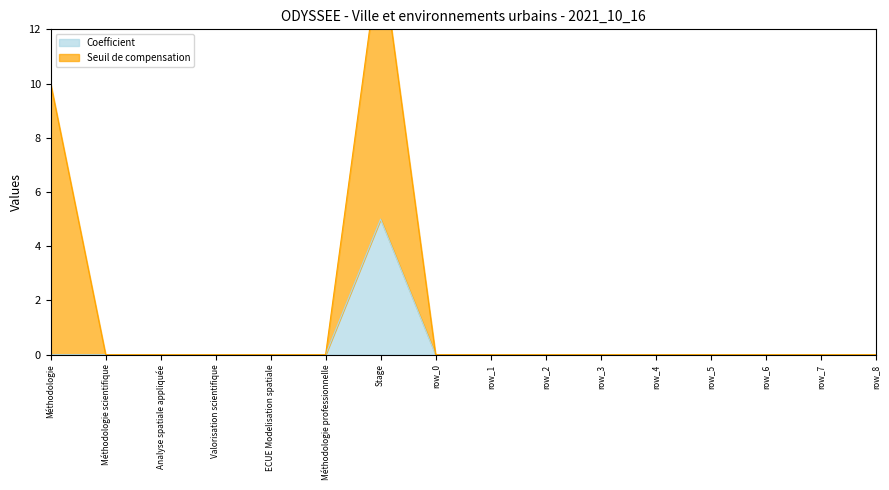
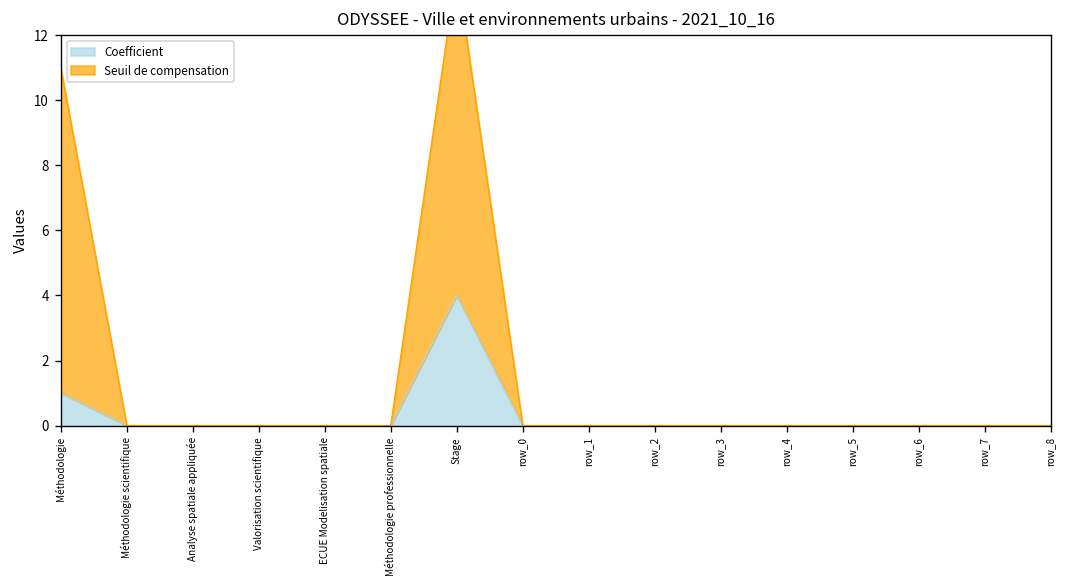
  {
    "Coefficient": {
-     "Méthodologie": 0,
-     "Stage": 5
+     "Méthodologie": 1,
+     "Stage": 4
    },
    "Seuil de compensation": {
      "Méthodologie": 10
    }
  }
